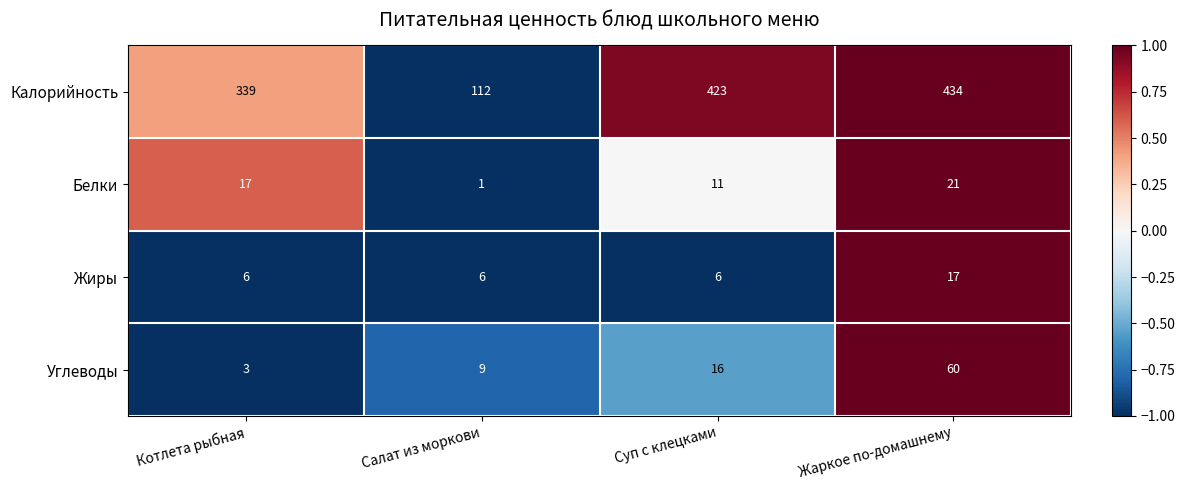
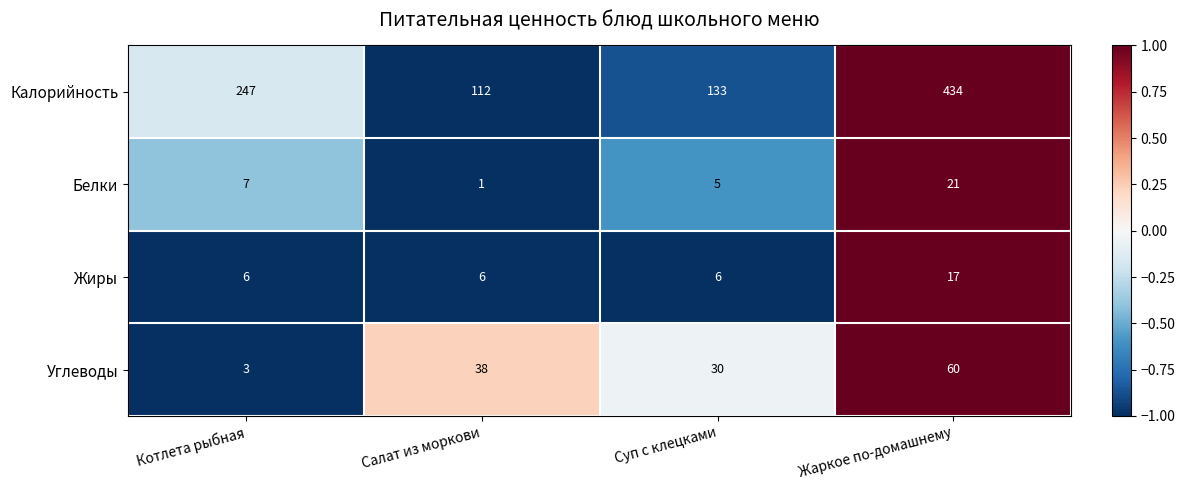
  {
    "Калорийность": {
-     "Котлета рыбная": 339,
+     "Котлета рыбная": 247,
      "Салат из моркови": 112,
-     "Суп с клецками": 423,
+     "Суп с клецками": 133,
      "Жаркое по-домашнему": 434
    },
    "Белки": {
-     "Котлета рыбная": 17,
+     "Котлета рыбная": 7,
      "Салат из моркови": 1,
-     "Суп с клецками": 11,
+     "Суп с клецками": 5,
      "Жаркое по-домашнему": 21
    },
    "Жиры": {
      "Котлета рыбная": 6,
      "Салат из моркови": 6,
      "Суп с клецками": 6,
      "Жаркое по-домашнему": 17
    },
    "Углеводы": {
      "Котлета рыбная": 3,
-     "Салат из моркови": 9,
-     "Суп с клецками": 16,
+     "Салат из моркови": 38,
+     "Суп с клецками": 30,
      "Жаркое по-домашнему": 60
    }
  }
